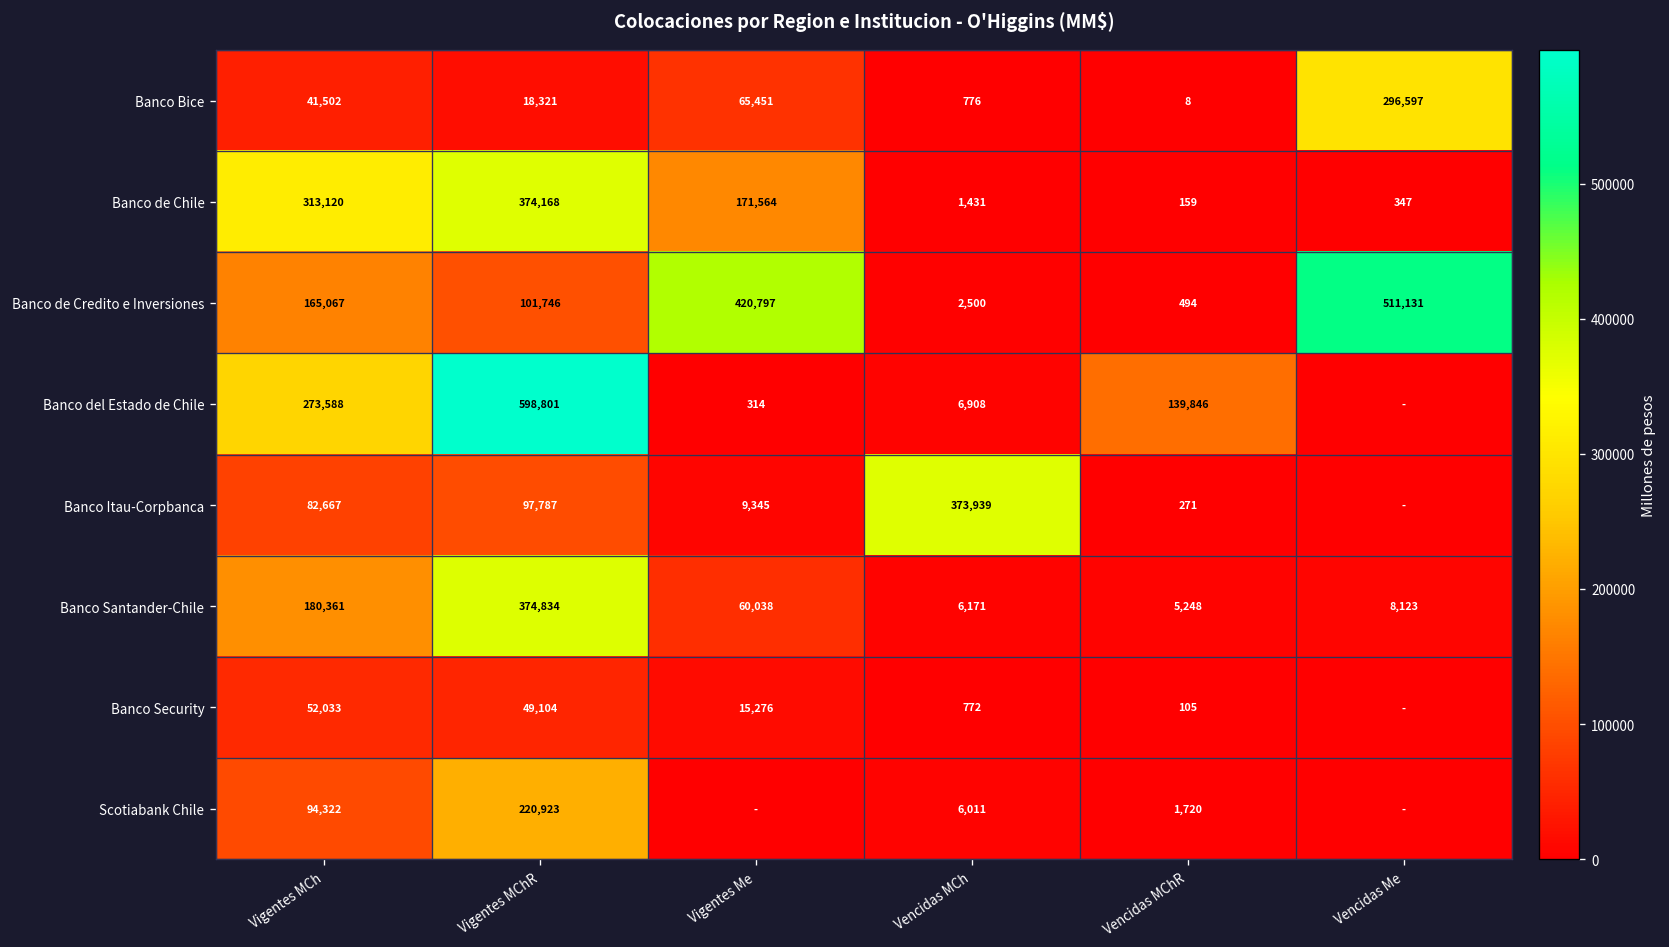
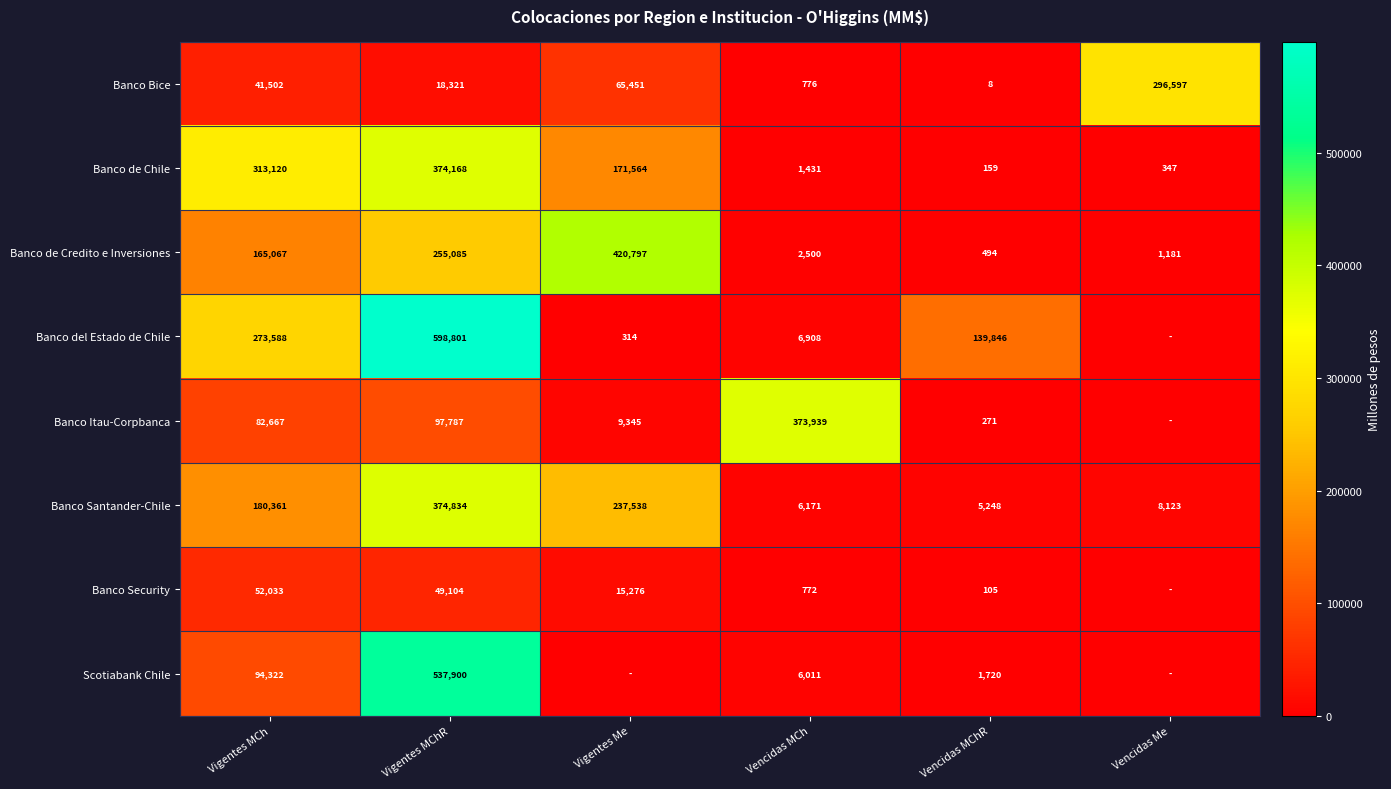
  {
    "Banco Bice": {
      "Vigentes MCh": "41,502",
      "Vigentes MChR": "18,321",
      "Vigentes Me": "65,451",
      "Vencidas MCh": "776",
      "Vencidas MChR": "8",
      "Vencidas Me": "296,597"
    },
    "Banco de Chile": {
      "Vigentes MCh": "313,120",
      "Vigentes MChR": "374,168",
      "Vigentes Me": "171,564",
      "Vencidas MCh": "1,431",
      "Vencidas MChR": "159",
      "Vencidas Me": "347"
    },
    "Banco de Credito e Inversiones": {
      "Vigentes MCh": "165,067",
-     "Vigentes MChR": "101,746",
+     "Vigentes MChR": "255,085",
      "Vigentes Me": "420,797",
      "Vencidas MCh": "2,500",
      "Vencidas MChR": "494",
-     "Vencidas Me": "511,131"
+     "Vencidas Me": "1,181"
    },
    "Banco del Estado de Chile": {
      "Vigentes MCh": "273,588",
      "Vigentes MChR": "598,801",
      "Vigentes Me": "314",
      "Vencidas MCh": "6,908",
      "Vencidas MChR": "139,846"
    },
    "Banco Itau-Corpbanca": {
      "Vigentes MCh": "82,667",
      "Vigentes MChR": "97,787",
      "Vigentes Me": "9,345",
      "Vencidas MCh": "373,939",
      "Vencidas MChR": "271"
    },
    "Banco Santander-Chile": {
      "Vigentes MCh": "180,361",
      "Vigentes MChR": "374,834",
-     "Vigentes Me": "60,038",
+     "Vigentes Me": "237,538",
      "Vencidas MCh": "6,171",
      "Vencidas MChR": "5,248",
      "Vencidas Me": "8,123"
    },
    "Banco Security": {
      "Vigentes MCh": "52,033",
      "Vigentes MChR": "49,104",
      "Vigentes Me": "15,276",
      "Vencidas MCh": "772",
      "Vencidas MChR": "105"
    },
    "Scotiabank Chile": {
      "Vigentes MCh": "94,322",
-     "Vigentes MChR": "220,923",
+     "Vigentes MChR": "537,900",
      "Vencidas MCh": "6,011",
      "Vencidas MChR": "1,720"
    }
  }
